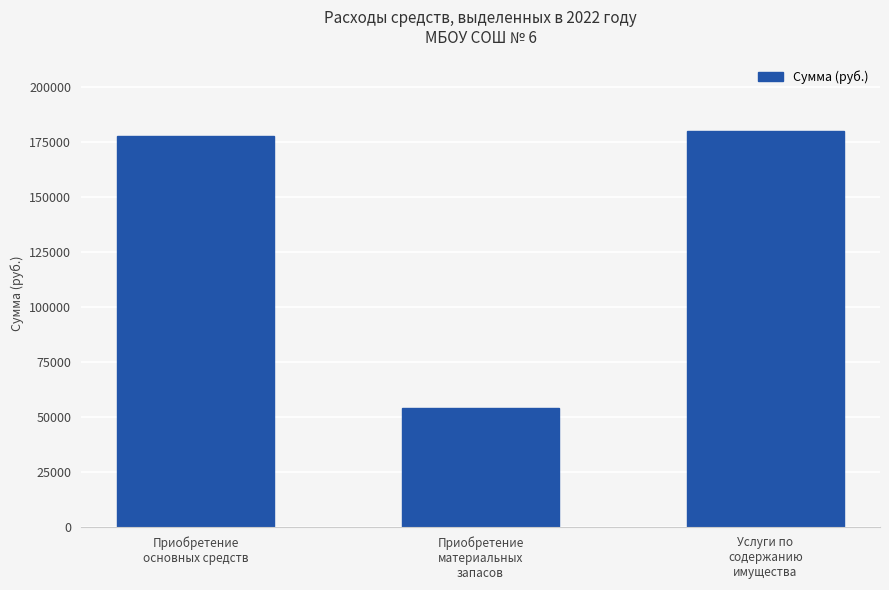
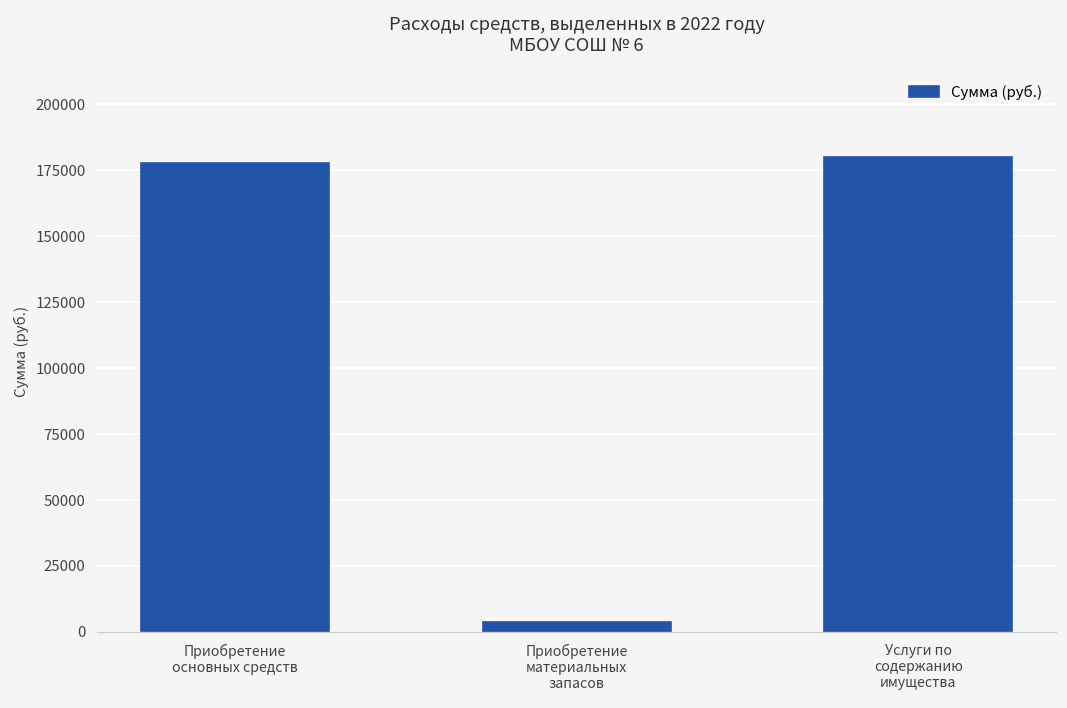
  {
    "Приобретение основных средств": 178000,
-   "Приобретение материальных запасов": 54000,
+   "Приобретение материальных запасов": 4000,
    "Услуги по содержанию имущества": 180000
  }
